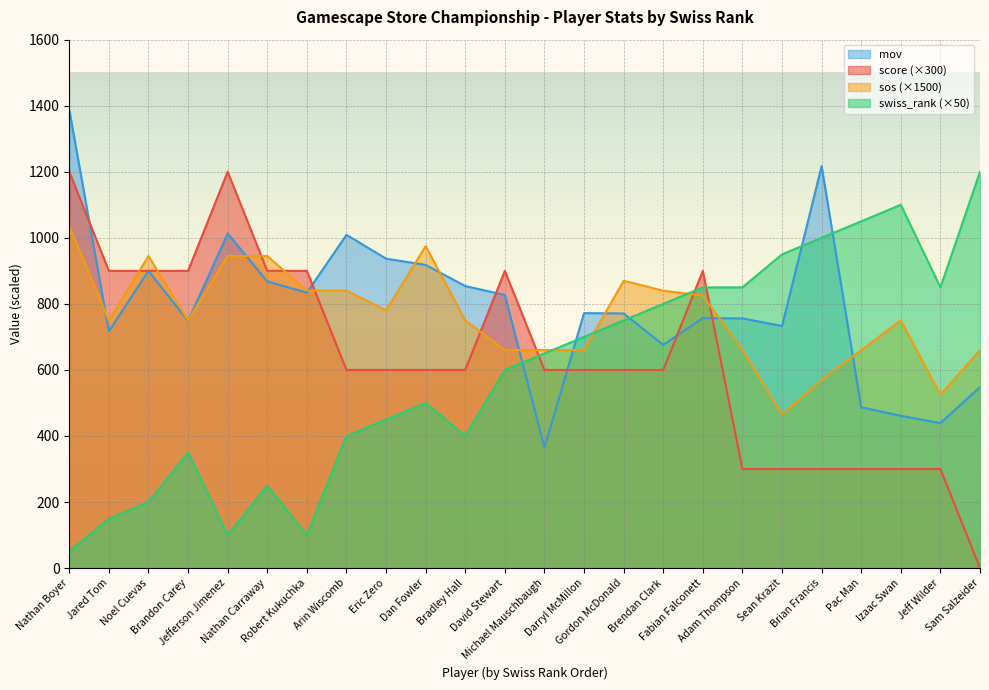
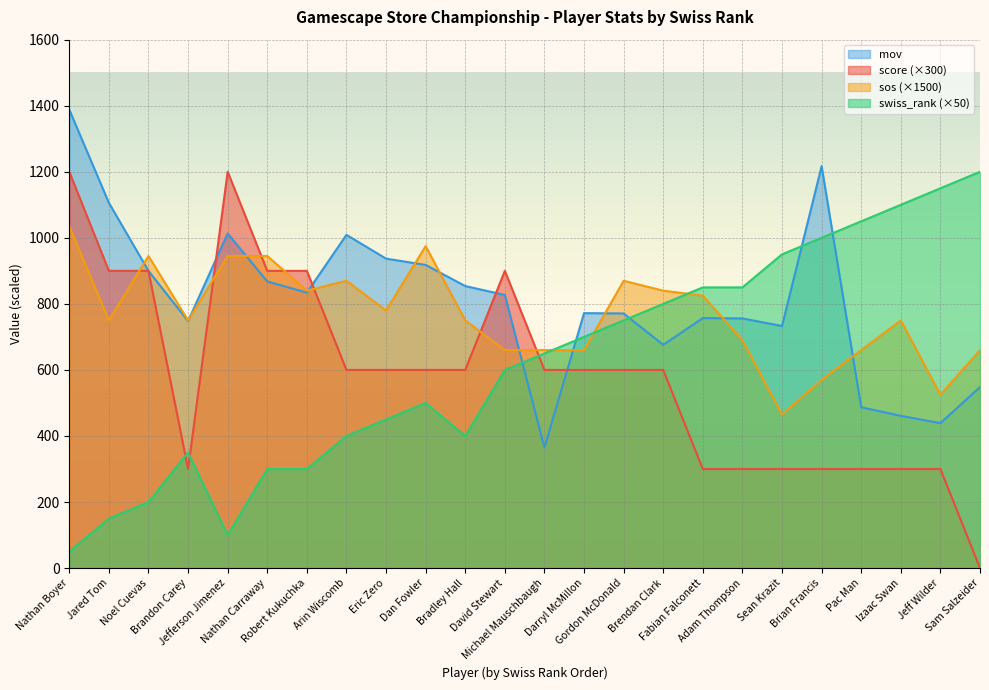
  {
    "mov": {
      "Nathan Boyer": 1390,
-     "Jared Tom": 720,
+     "Jared Tom": 1110,
      "Jefferson Jimenez": 1010,
      "Nathan Carraway": 870,
      "Arin Wiscomb": 1010,
      "Eric Zero": 940,
      "Dan Fowler": 920,
      "Bradley Hall": 850,
      "David Stewart": 830,
      "Michael Mauschbaugh": 370,
      "Darryl McMillon": 770,
      "Gordon McDonald": 770,
      "Brendan Clark": 680,
      "Fabian Falconett": 760,
      "Adam Thompson": 760,
      "Sean Krazit": 730,
      "Brian Francis": 1220,
      "Pac Man": 490,
      "Izaac Swan": 460,
      "Jeff Wilder": 440,
      "Sam Salzeider": 550
    },
    "score (×300)": {
      "Nathan Boyer": 1200,
      "Jared Tom": 900,
-     "Brandon Carey": 900,
+     "Brandon Carey": 300,
      "Jefferson Jimenez": 1200,
      "Nathan Carraway": 900,
      "Robert Kukuchka": 900,
      "Arin Wiscomb": 600,
      "Eric Zero": 600,
      "Dan Fowler": 600,
      "Bradley Hall": 600,
      "David Stewart": 900,
      "Michael Mauschbaugh": 600,
      "Darryl McMillon": 600,
      "Gordon McDonald": 600,
      "Brendan Clark": 600,
-     "Fabian Falconett": 900,
+     "Fabian Falconett": 300,
      "Adam Thompson": 300,
      "Sean Krazit": 300,
      "Brian Francis": 300,
      "Pac Man": 300,
      "Izaac Swan": 300,
      "Jeff Wilder": 300,
      "Sam Salzeider": 0
    },
    "sos (×1500)": {
      "Nathan Boyer": 1040,
      "Jared Tom": 750,
      "Noel Cuevas": 950,
      "Jefferson Jimenez": 950,
      "Nathan Carraway": 950,
-     "Arin Wiscomb": 840,
+     "Arin Wiscomb": 870,
      "Eric Zero": 780,
      "Dan Fowler": 980,
      "Bradley Hall": 750,
      "David Stewart": 660,
      "Michael Mauschbaugh": 660,
      "Darryl McMillon": 660,
      "Gordon McDonald": 870,
      "Brendan Clark": 840,
      "Fabian Falconett": 830,
-     "Adam Thompson": 660,
+     "Adam Thompson": 690,
      "Sean Krazit": 470,
      "Brian Francis": 570,
      "Pac Man": 660,
      "Izaac Swan": 750,
      "Jeff Wilder": 530,
      "Sam Salzeider": 660
    },
    "swiss_rank (×50)": {
      "Nathan Boyer": 50,
      "Jared Tom": 150,
      "Noel Cuevas": 200,
      "Brandon Carey": 350,
      "Jefferson Jimenez": 100,
-     "Nathan Carraway": 250,
-     "Robert Kukuchka": 100,
+     "Nathan Carraway": 300,
+     "Robert Kukuchka": 300,
      "Arin Wiscomb": 400,
      "Eric Zero": 450,
      "Dan Fowler": 500,
      "Bradley Hall": 400,
      "David Stewart": 600,
      "Michael Mauschbaugh": 650,
      "Darryl McMillon": 700,
      "Gordon McDonald": 750,
      "Brendan Clark": 800,
      "Fabian Falconett": 850,
      "Adam Thompson": 850,
      "Sean Krazit": 950,
      "Brian Francis": 1000,
      "Pac Man": 1050,
      "Izaac Swan": 1100,
-     "Jeff Wilder": 850,
+     "Jeff Wilder": 1150,
      "Sam Salzeider": 1200
    }
  }
